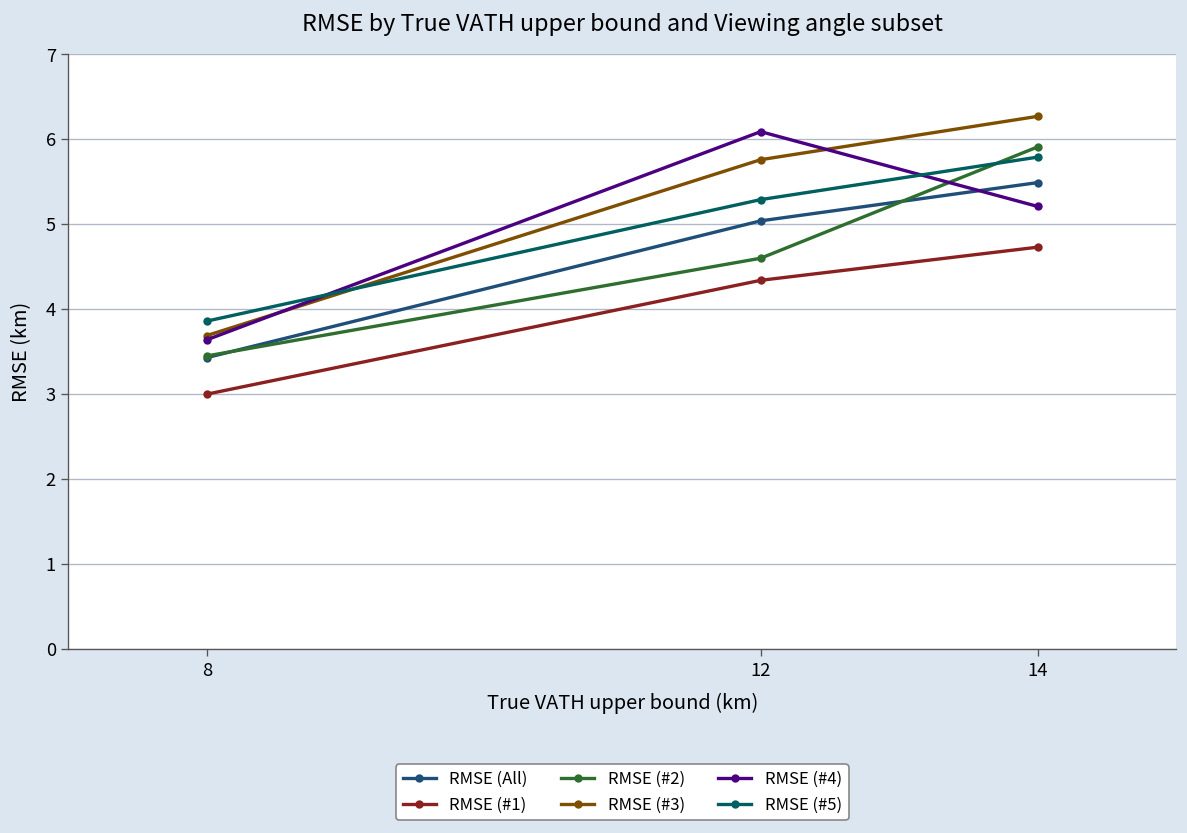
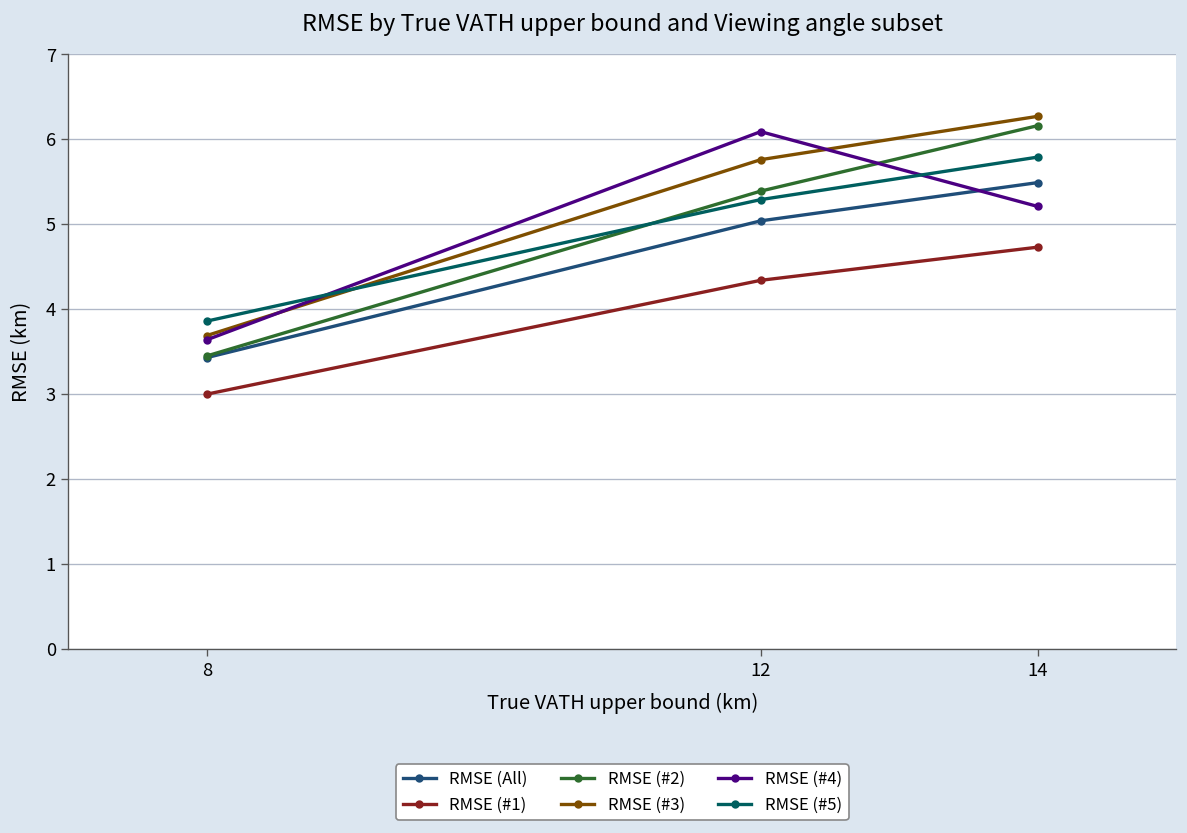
  {
    "RMSE (#2)": {
-     "12": 4.6,
-     "14": 5.9
+     "12": 5.4,
+     "14": 6.2
    },
    "RMSE (#4)": {
      "8": 3.6,
      "12": 6.1,
      "14": 5.2
    }
  }
